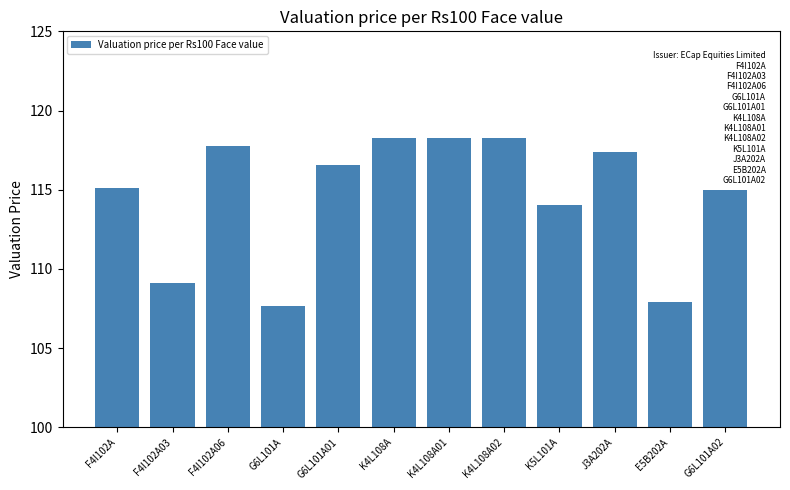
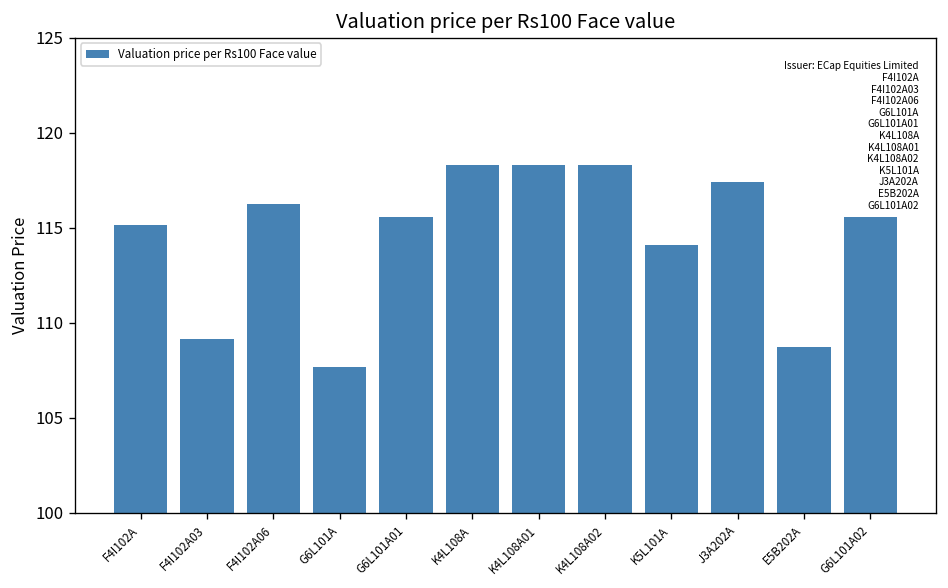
  {
    "F4I102A": 115.1,
    "F4I102A03": 109.1,
-   "F4I102A06": 117.8,
+   "F4I102A06": 116.2,
    "G6L101A": 107.7,
-   "G6L101A01": 116.6,
+   "G6L101A01": 115.6,
    "K4L108A": 118.3,
    "K4L108A01": 118.3,
    "K4L108A02": 118.3,
    "K5L101A": 114.1,
    "J3A202A": 117.4,
-   "E5B202A": 107.9,
-   "G6L101A02": 115.0
+   "E5B202A": 108.7,
+   "G6L101A02": 115.6
  }
